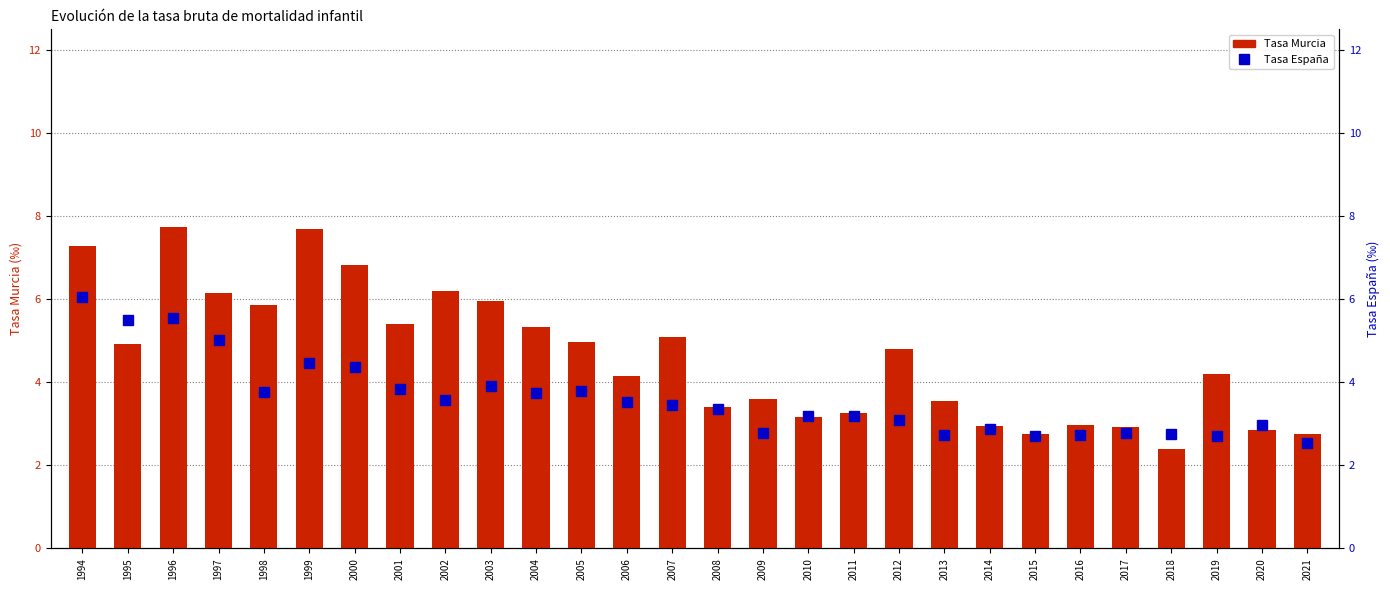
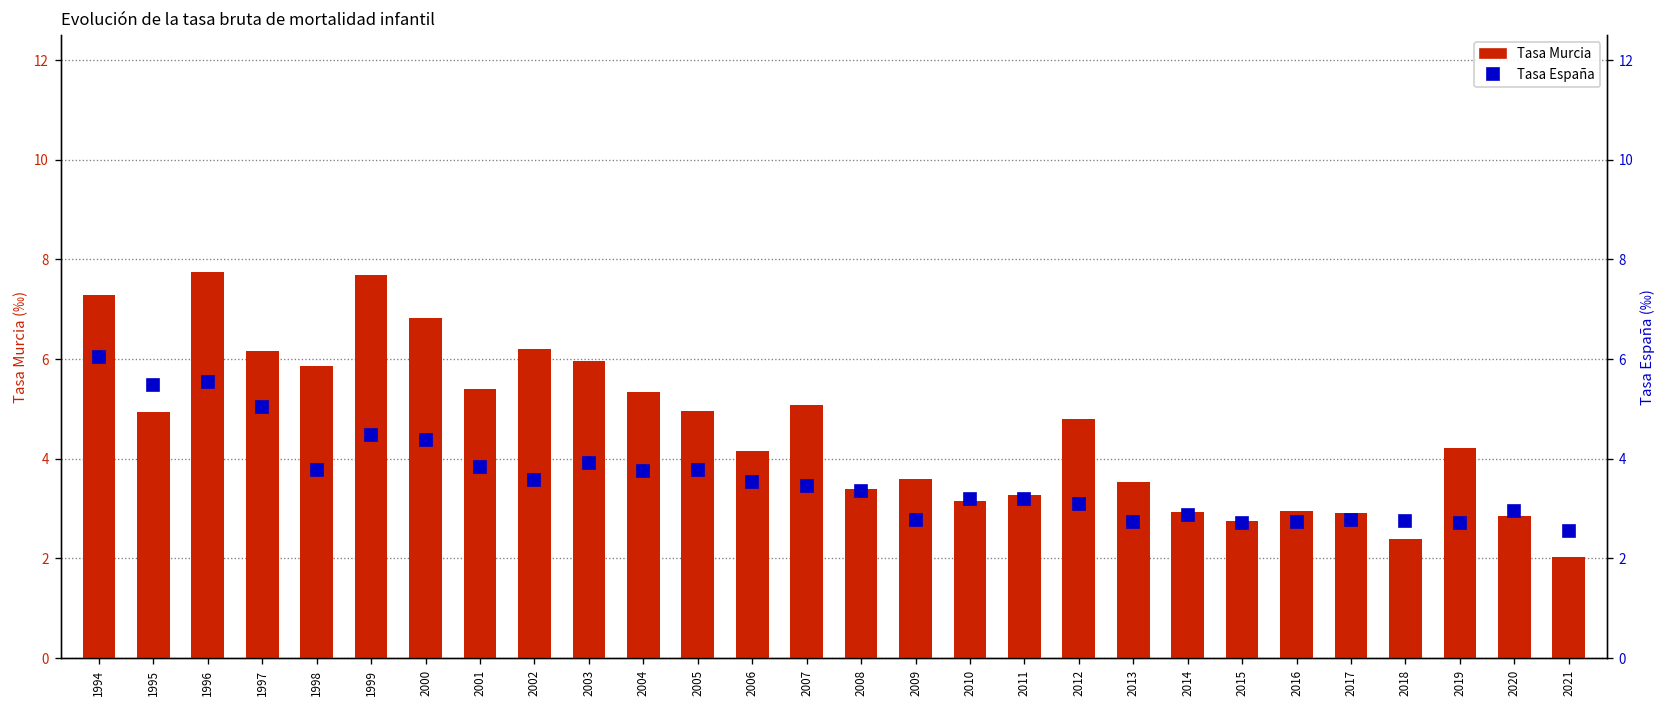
  {
    "Tasa Murcia": {
      "1994": 7.3,
      "1995": 4.9,
      "1996": 7.8,
      "1997": 6.2,
      "1998": 5.9,
      "1999": 7.7,
      "2000": 6.8,
      "2001": 5.4,
      "2002": 6.2,
      "2003": 6.0,
      "2004": 5.3,
      "2005": 5.0,
      "2006": 4.2,
      "2007": 5.1,
      "2008": 3.4,
      "2009": 3.6,
      "2010": 3.2,
      "2011": 3.3,
      "2012": 4.8,
      "2013": 3.5,
      "2014": 2.9,
      "2015": 2.8,
      "2016": 3.0,
      "2017": 2.9,
      "2018": 2.4,
      "2019": 4.2,
      "2020": 2.9,
-     "2021": 2.8
+     "2021": 2.0
    },
    "Tasa España": {
      "1994": 6.1,
      "1995": 5.5,
      "1996": 5.5,
      "1997": 5.0,
      "1998": 3.8,
      "1999": 4.5,
      "2000": 4.4,
      "2001": 3.8,
      "2002": 3.6,
      "2003": 3.9,
      "2004": 3.8,
      "2005": 3.8,
      "2006": 3.5,
      "2007": 3.5,
      "2008": 3.4,
      "2009": 2.8,
      "2010": 3.2,
      "2011": 3.2,
      "2012": 3.1,
      "2013": 2.7,
      "2014": 2.9,
      "2015": 2.7,
      "2016": 2.7,
      "2017": 2.8,
      "2018": 2.8,
      "2019": 2.7,
      "2020": 3.0,
      "2021": 2.6
    }
  }
